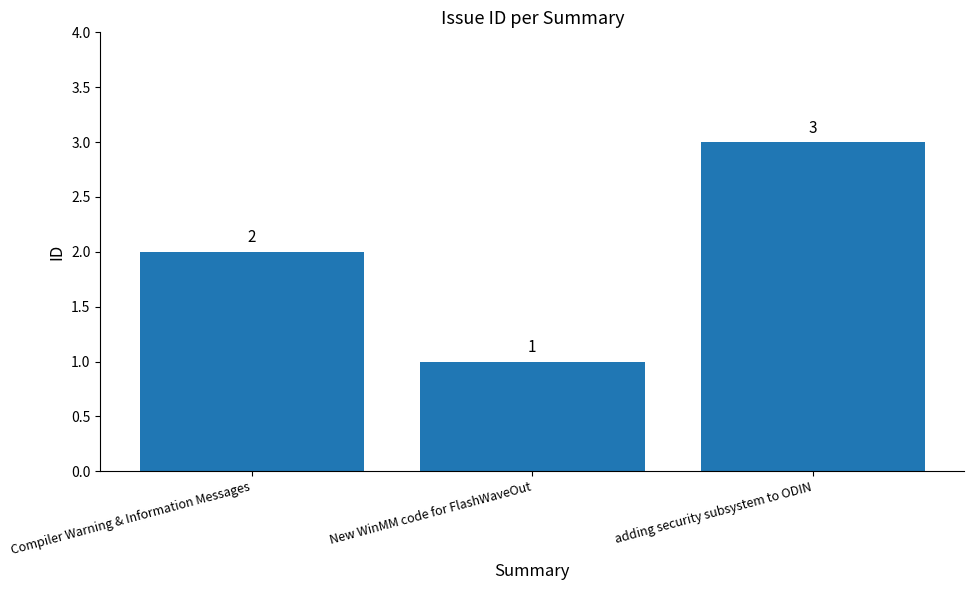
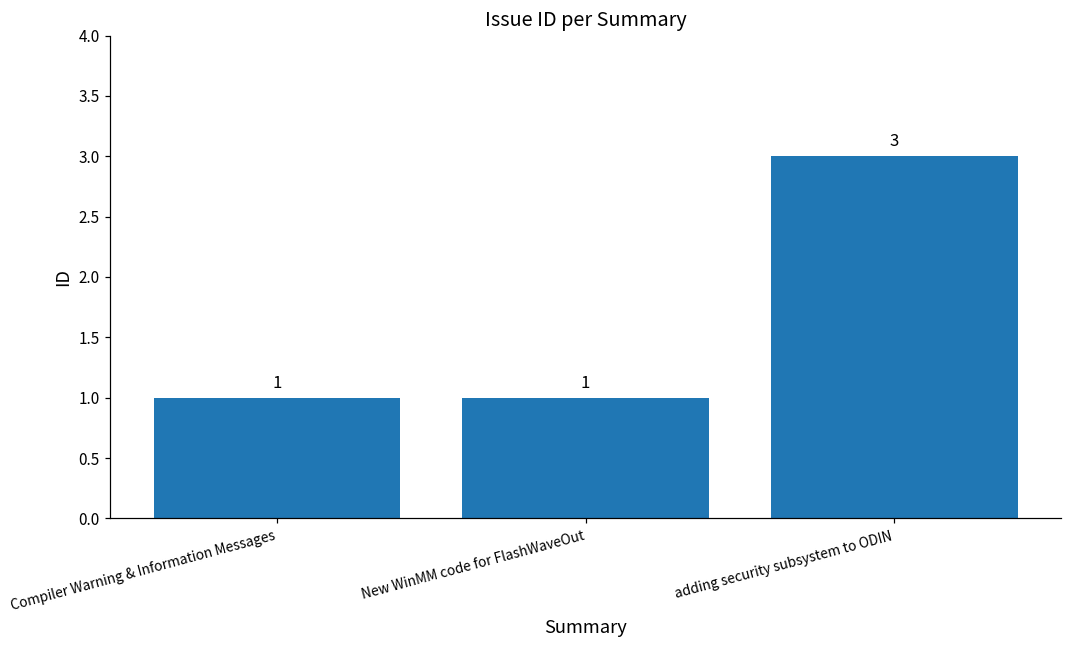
  {
-   "Compiler Warning & Information Messages": 2,
+   "Compiler Warning & Information Messages": 1,
    "New WinMM code for FlashWaveOut": 1,
    "adding security subsystem to ODIN": 3
  }
